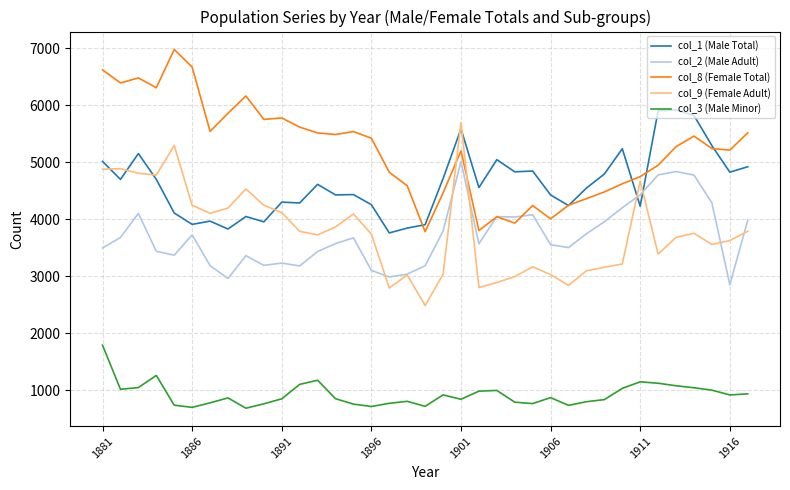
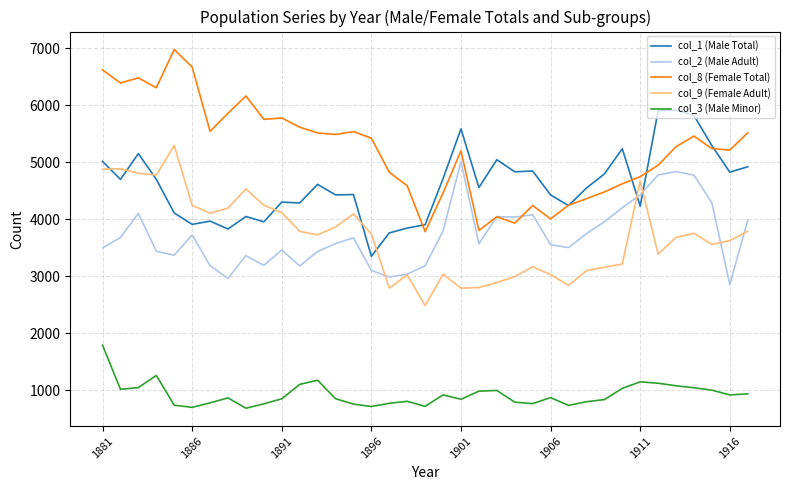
  {
    "col_1 (Male Total)": {
      "1881": 5000,
      "1886": 3900,
      "1891": 4300,
-     "1896": 4300,
+     "1896": 3400,
      "1901": 5600,
      "1906": 4400,
      "1911": 4200,
      "1916": 4800
    },
    "col_2 (Male Adult)": {
      "1881": 3500,
      "1886": 3700,
-     "1891": 3200,
+     "1891": 3500,
      "1896": 3100,
      "1901": 5000,
      "1906": 3600,
      "1911": 4400,
      "1916": 2900
    },
    "col_8 (Female Total)": {
      "1881": 6600,
      "1886": 6700,
      "1891": 5800,
      "1896": 5400,
      "1901": 5200,
      "1906": 4000,
      "1911": 4800,
      "1916": 5200
    },
    "col_9 (Female Adult)": {
      "1881": 4900,
      "1886": 4200,
      "1891": 4100,
      "1896": 3700,
-     "1901": 5700,
+     "1901": 2800,
      "1906": 3000,
      "1911": 4700,
      "1916": 3600
    },
    "col_3 (Male Minor)": {
      "1881": 1800,
      "1886": 700,
      "1891": 900,
      "1896": 700,
      "1901": 800,
      "1906": 900,
      "1911": 1200,
      "1916": 900
    }
  }
